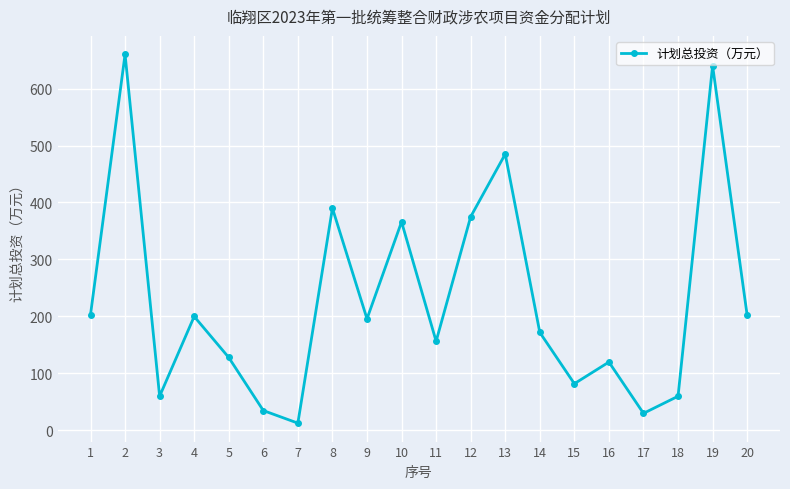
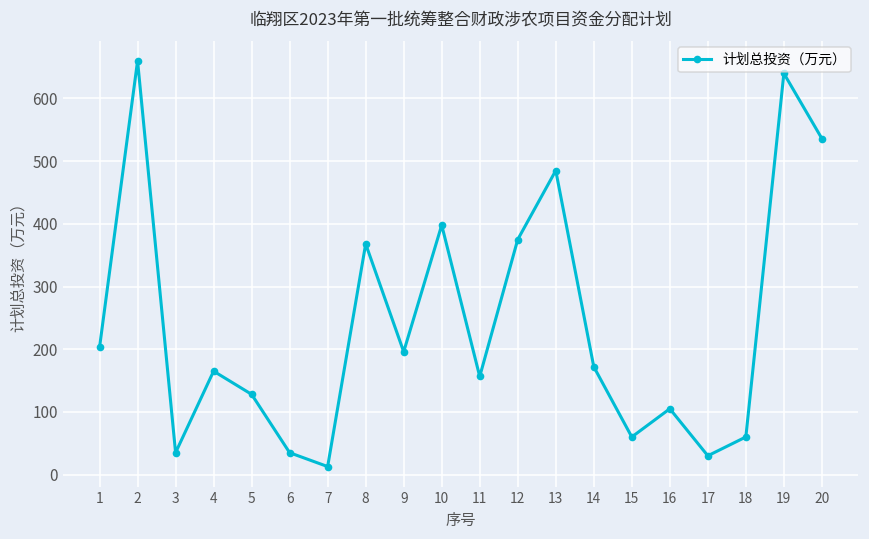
  {
    "1": 200,
    "2": 660,
-   "3": 60,
-   "4": 200,
+   "3": 40,
+   "4": 170,
    "5": 130,
    "6": 30,
    "7": 10,
-   "8": 390,
+   "8": 370,
    "9": 200,
-   "10": 370,
+   "10": 400,
    "11": 160,
    "12": 380,
    "13": 490,
    "14": 170,
-   "15": 80,
-   "16": 120,
+   "15": 60,
+   "16": 110,
    "17": 30,
    "18": 60,
    "19": 640,
-   "20": 200
+   "20": 540
  }
